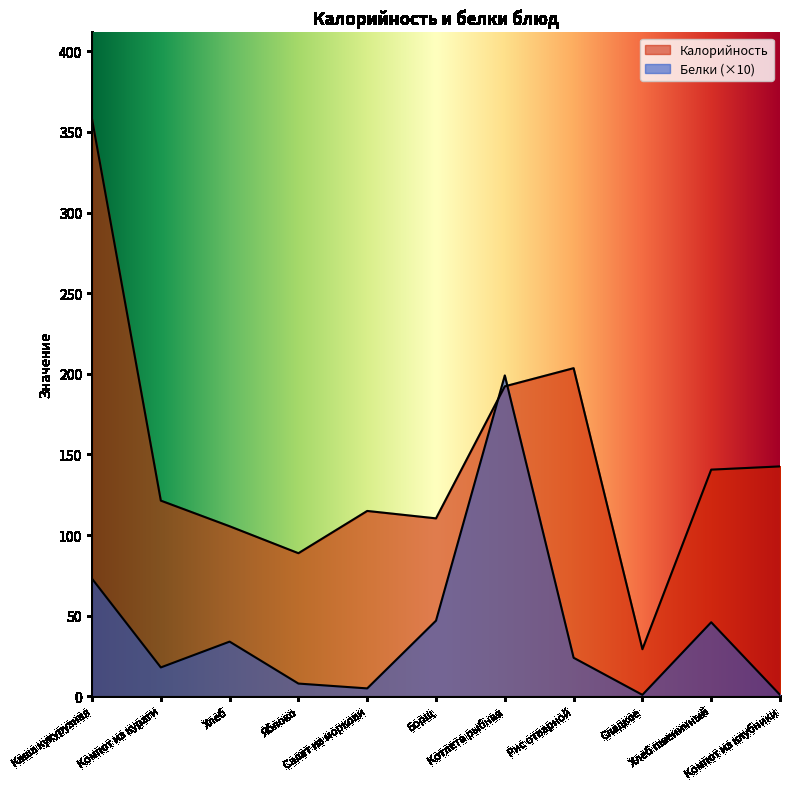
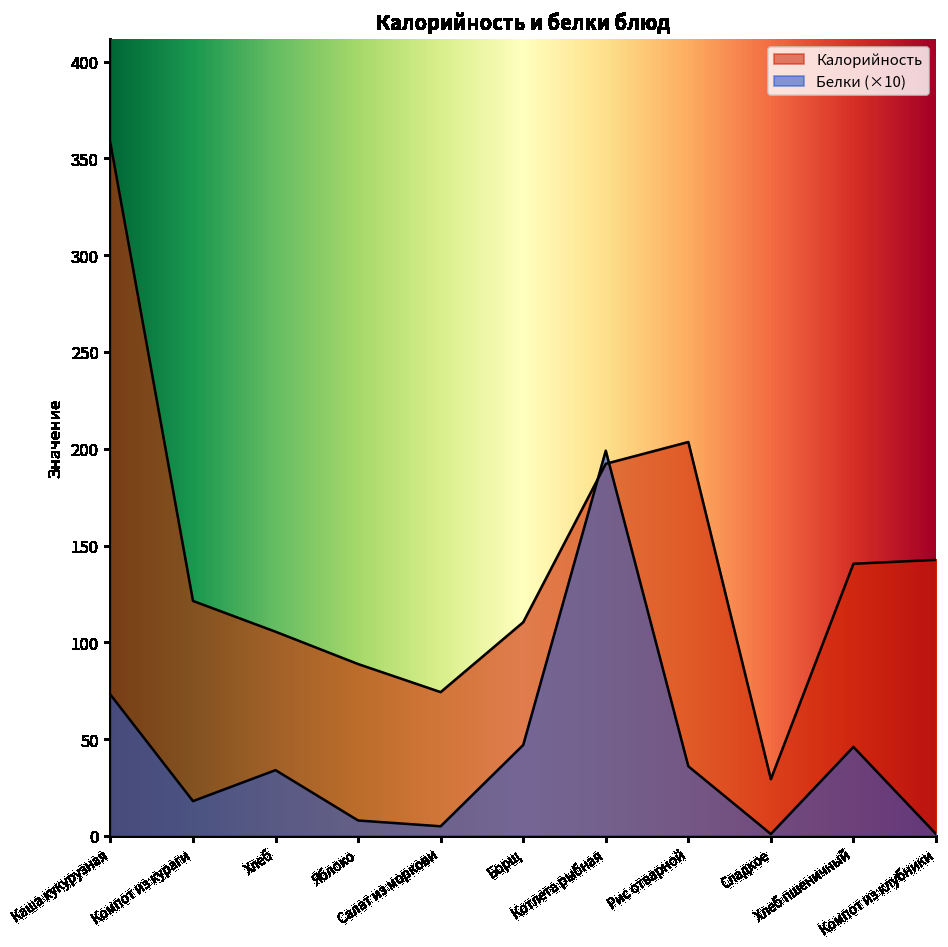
  {
    "Калорийность": {
      "Каша кукурузная": 358,
      "Компот из кураги": 121,
      "Хлеб": 106,
      "Яблоко": 89,
-     "Салат из моркови": 115,
+     "Салат из моркови": 74,
      "Борщ": 110,
      "Котлета рыбная": 192,
      "Рис отварной": 204,
      "Сладкое": 29,
      "Хлеб пшеничный": 141,
      "Компот из клубники": 143
    },
    "Белки (×10)": {
      "Каша кукурузная": 73,
      "Компот из кураги": 18,
      "Хлеб": 34,
      "Яблоко": 8,
      "Салат из моркови": 5,
      "Борщ": 47,
      "Котлета рыбная": 199,
-     "Рис отварной": 24,
+     "Рис отварной": 36,
      "Сладкое": 1,
      "Хлеб пшеничный": 46,
      "Компот из клубники": 1
    }
  }
